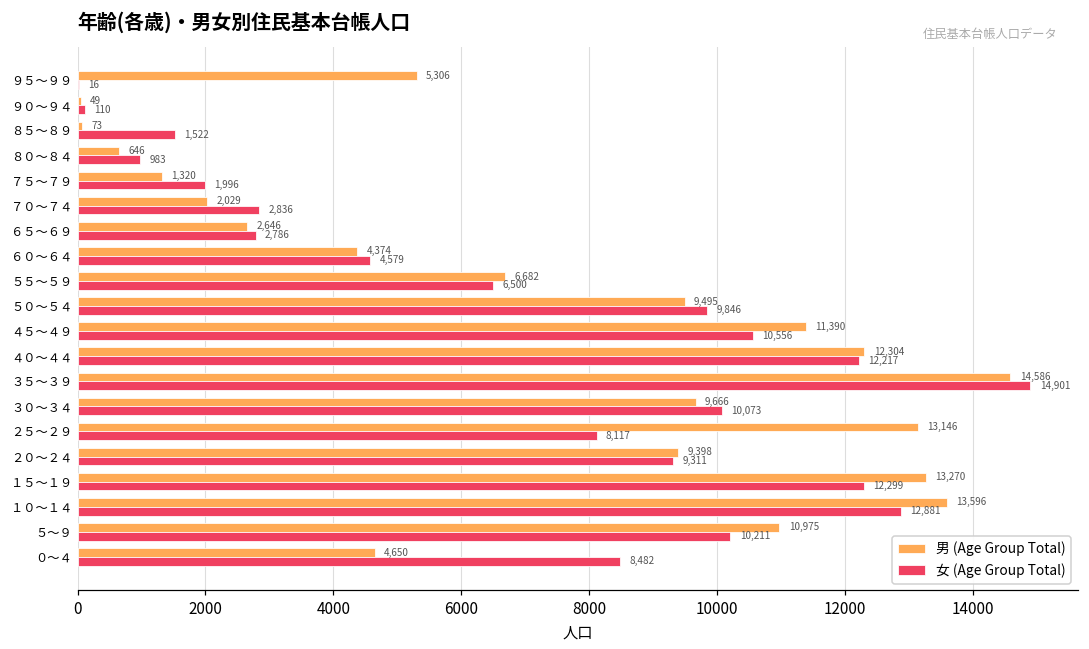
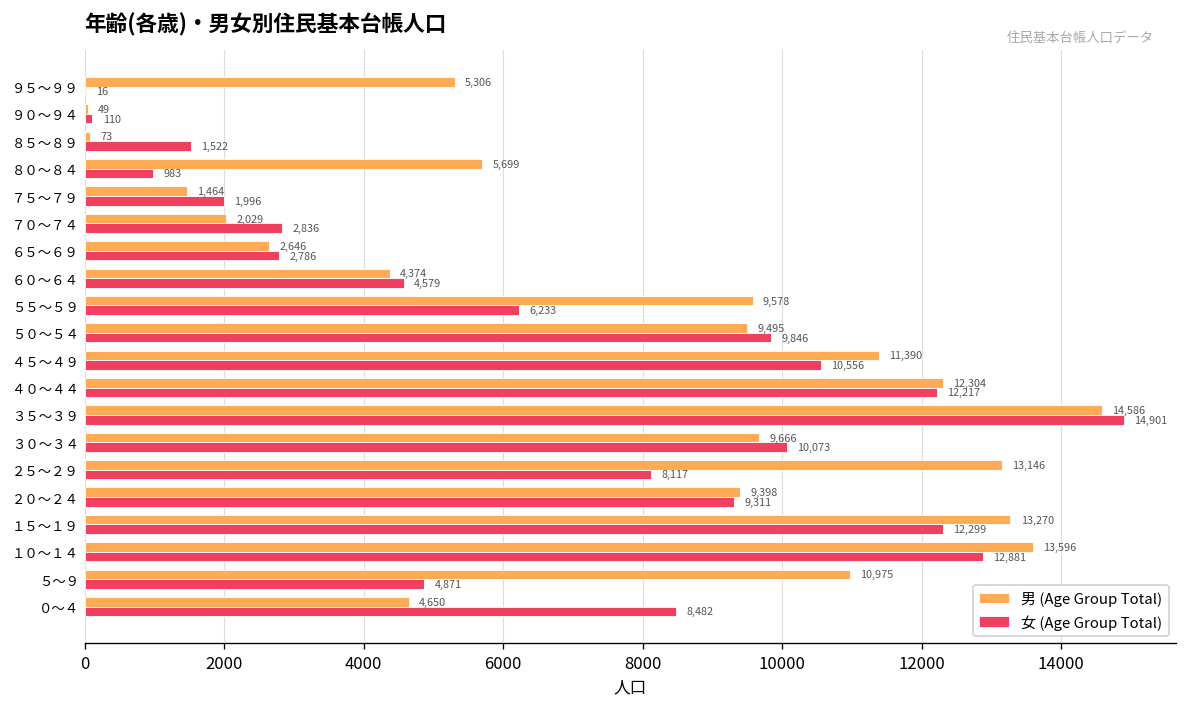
  {
    "男 (Age Group Total)": {
      "９５～９９": "5,306",
      "９０～９４": "49",
      "８５～８９": "73",
-     "８０～８４": "646",
-     "７５～７９": "1,320",
+     "８０～８４": "5,699",
+     "７５～７９": "1,464",
      "７０～７４": "2,029",
      "６５～６９": "2,646",
      "６０～６４": "4,374",
-     "５５～５９": "6,682",
+     "５５～５９": "9,578",
      "５０～５４": "9,495",
      "４５～４９": "11,390",
      "４０～４４": "12,304",
      "３５～３９": "14,586",
      "３０～３４": "9,666",
      "２５～２９": "13,146",
      "２０～２４": "9,398",
      "１５～１９": "13,270",
      "１０～１４": "13,596",
      "５～９": "10,975",
      "０～４": "4,650"
    },
    "女 (Age Group Total)": {
      "９５～９９": "16",
      "９０～９４": "110",
      "８５～８９": "1,522",
      "８０～８４": "983",
      "７５～７９": "1,996",
      "７０～７４": "2,836",
      "６５～６９": "2,786",
      "６０～６４": "4,579",
-     "５５～５９": "6,500",
+     "５５～５９": "6,233",
      "５０～５４": "9,846",
      "４５～４９": "10,556",
      "４０～４４": "12,217",
      "３５～３９": "14,901",
      "３０～３４": "10,073",
      "２５～２９": "8,117",
      "２０～２４": "9,311",
      "１５～１９": "12,299",
      "１０～１４": "12,881",
-     "５～９": "10,211",
+     "５～９": "4,871",
      "０～４": "8,482"
    }
  }
